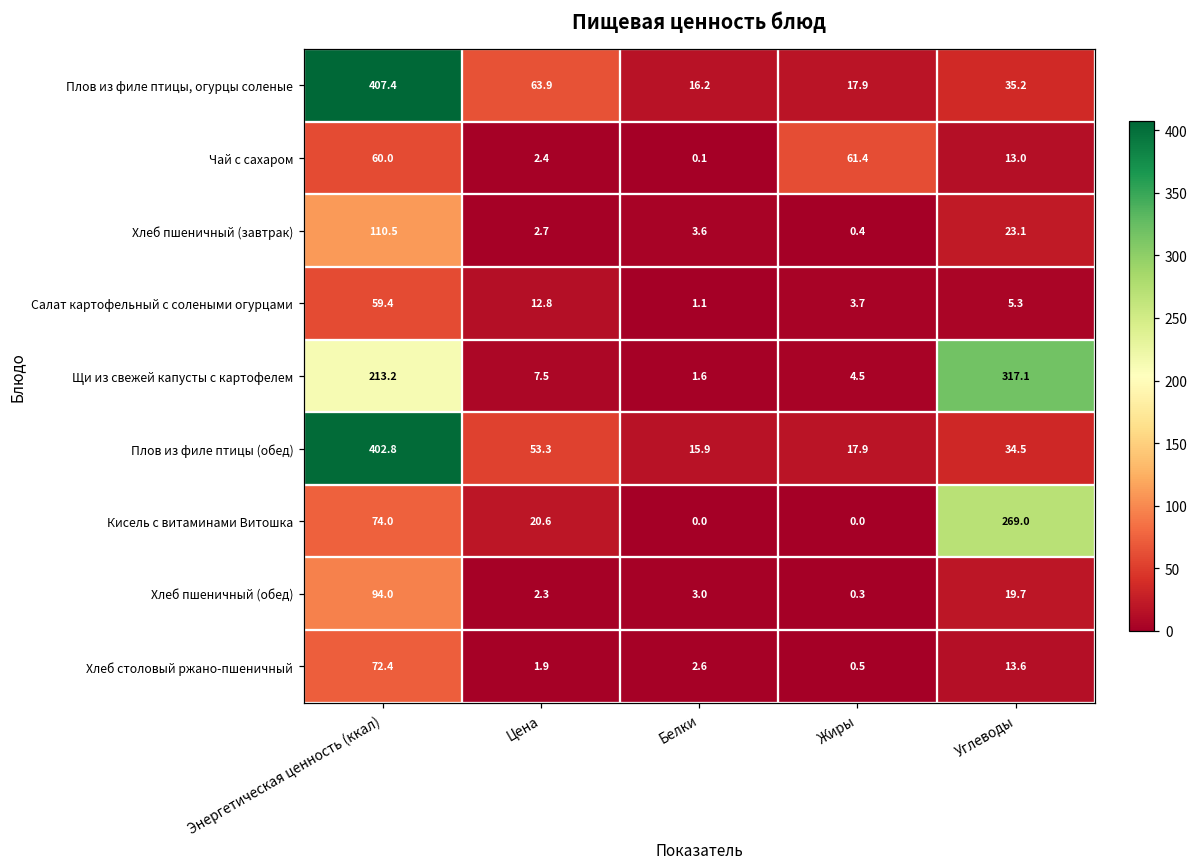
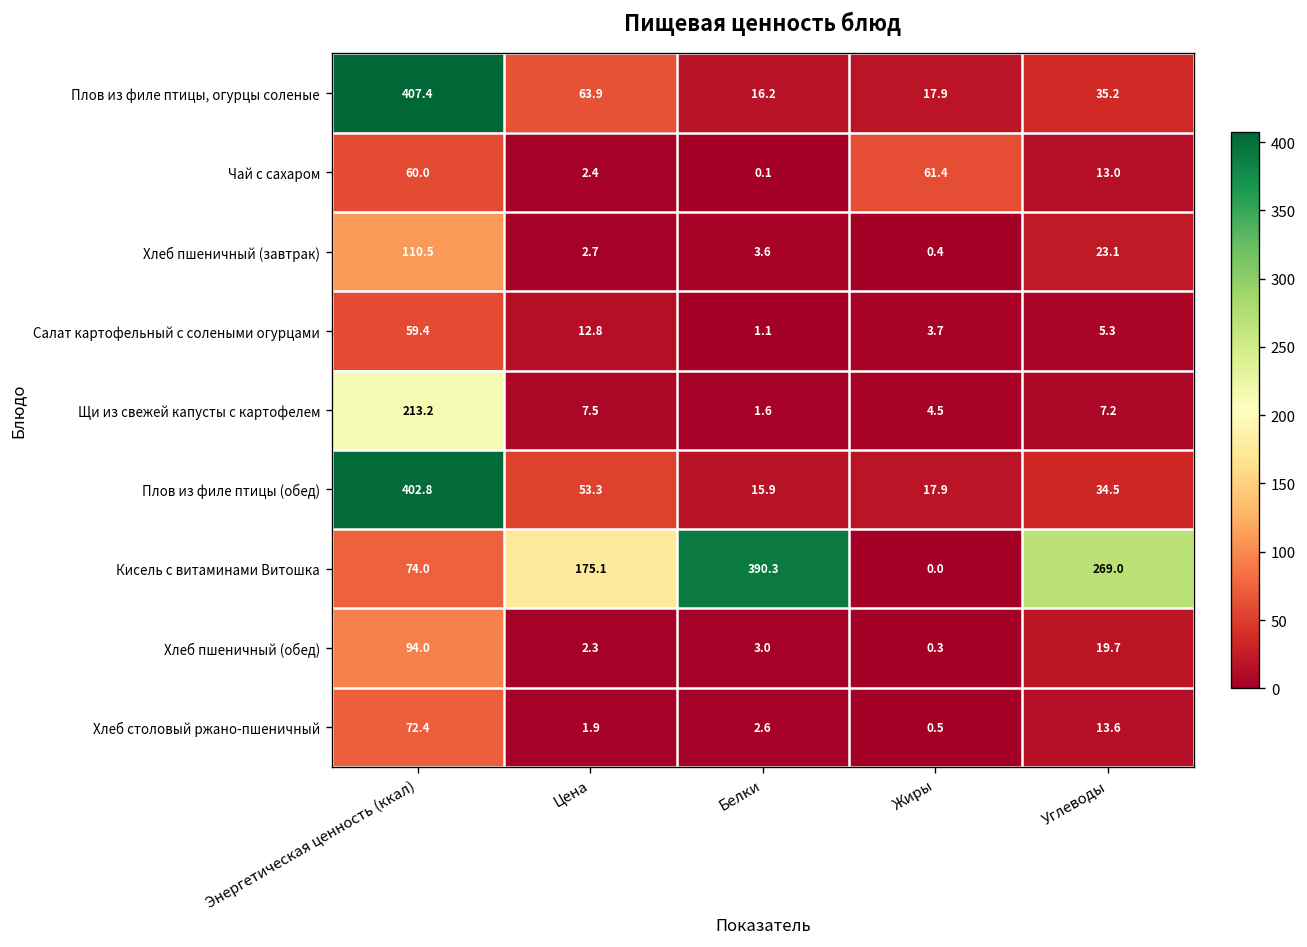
  {
    "Плов из филе птицы, огурцы соленые": {
      "Энергетическая ценность (ккал)": 407.4,
      "Цена": 63.9,
      "Белки": 16.2,
      "Жиры": 17.9,
      "Углеводы": 35.2
    },
    "Чай с сахаром": {
      "Энергетическая ценность (ккал)": 60.0,
      "Цена": 2.4,
      "Белки": 0.1,
      "Жиры": 61.4,
      "Углеводы": 13.0
    },
    "Хлеб пшеничный (завтрак)": {
      "Энергетическая ценность (ккал)": 110.5,
      "Цена": 2.7,
      "Белки": 3.6,
      "Жиры": 0.4,
      "Углеводы": 23.1
    },
    "Салат картофельный с солеными огурцами": {
      "Энергетическая ценность (ккал)": 59.4,
      "Цена": 12.8,
      "Белки": 1.1,
      "Жиры": 3.7,
      "Углеводы": 5.3
    },
    "Щи из свежей капусты с картофелем": {
      "Энергетическая ценность (ккал)": 213.2,
      "Цена": 7.5,
      "Белки": 1.6,
      "Жиры": 4.5,
-     "Углеводы": 317.1
+     "Углеводы": 7.2
    },
    "Плов из филе птицы (обед)": {
      "Энергетическая ценность (ккал)": 402.8,
      "Цена": 53.3,
      "Белки": 15.9,
      "Жиры": 17.9,
      "Углеводы": 34.5
    },
    "Кисель с витаминами Витошка": {
      "Энергетическая ценность (ккал)": 74.0,
-     "Цена": 20.6,
-     "Белки": 0.0,
+     "Цена": 175.1,
+     "Белки": 390.3,
      "Жиры": 0.0,
      "Углеводы": 269.0
    },
    "Хлеб пшеничный (обед)": {
      "Энергетическая ценность (ккал)": 94.0,
      "Цена": 2.3,
      "Белки": 3.0,
      "Жиры": 0.3,
      "Углеводы": 19.7
    },
    "Хлеб столовый ржано-пшеничный": {
      "Энергетическая ценность (ккал)": 72.4,
      "Цена": 1.9,
      "Белки": 2.6,
      "Жиры": 0.5,
      "Углеводы": 13.6
    }
  }
